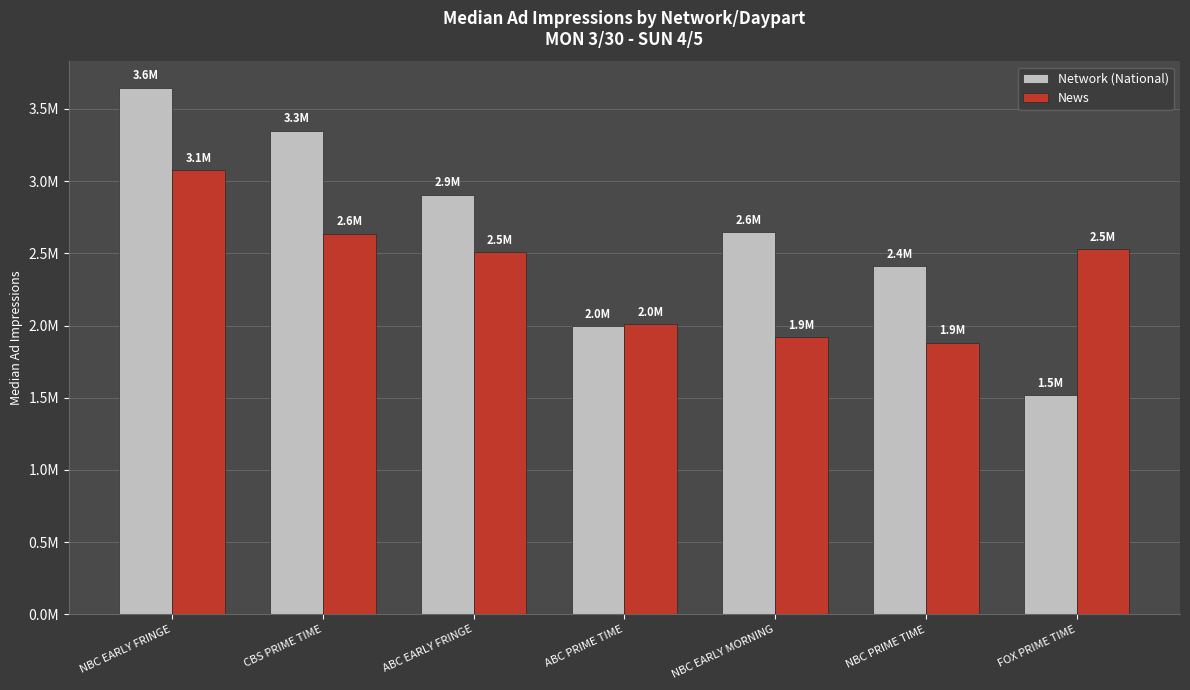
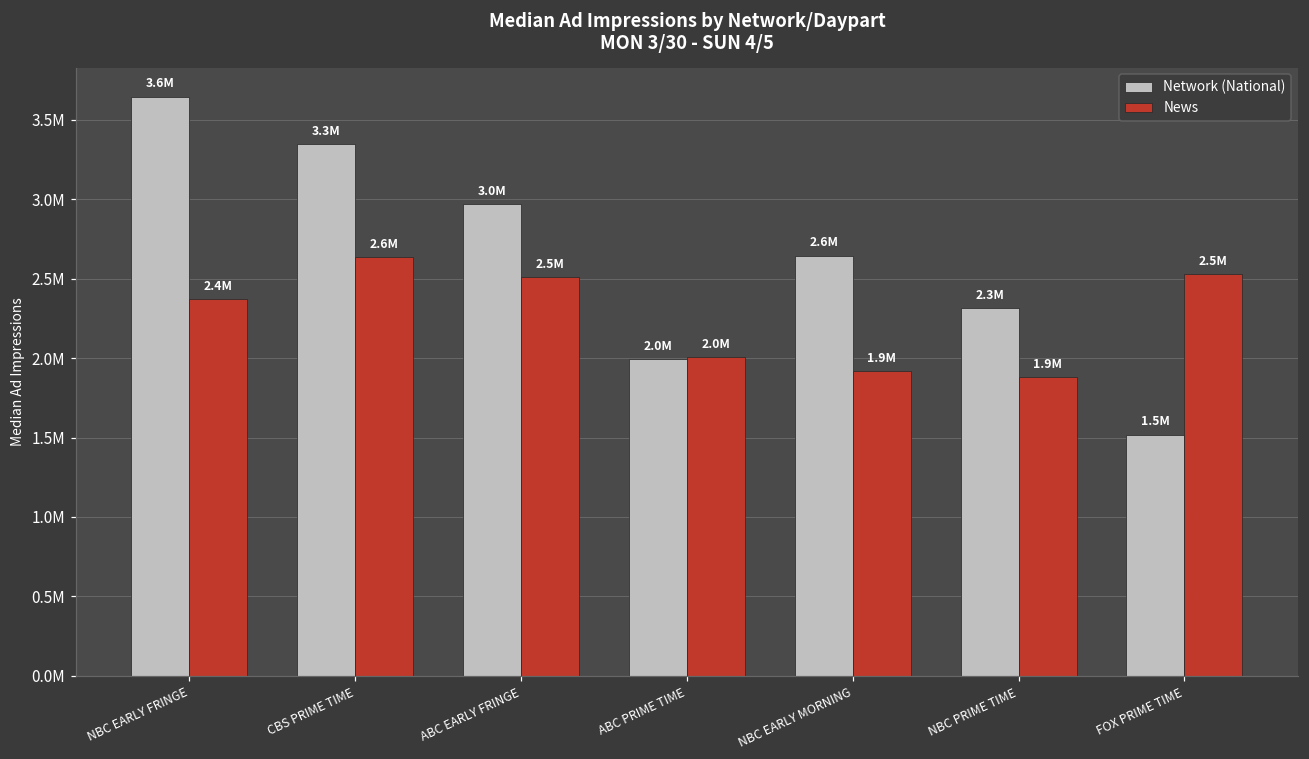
  {
    "Network (National)": {
      "NBC EARLY FRINGE": "3.6M",
      "CBS PRIME TIME": "3.3M",
-     "ABC EARLY FRINGE": "2.9M",
+     "ABC EARLY FRINGE": "3.0M",
      "ABC PRIME TIME": "2.0M",
      "NBC EARLY MORNING": "2.6M",
-     "NBC PRIME TIME": "2.4M",
+     "NBC PRIME TIME": "2.3M",
      "FOX PRIME TIME": "1.5M"
    },
    "News": {
-     "NBC EARLY FRINGE": "3.1M",
+     "NBC EARLY FRINGE": "2.4M",
      "CBS PRIME TIME": "2.6M",
      "ABC EARLY FRINGE": "2.5M",
      "ABC PRIME TIME": "2.0M",
      "NBC EARLY MORNING": "1.9M",
      "NBC PRIME TIME": "1.9M",
      "FOX PRIME TIME": "2.5M"
    }
  }
